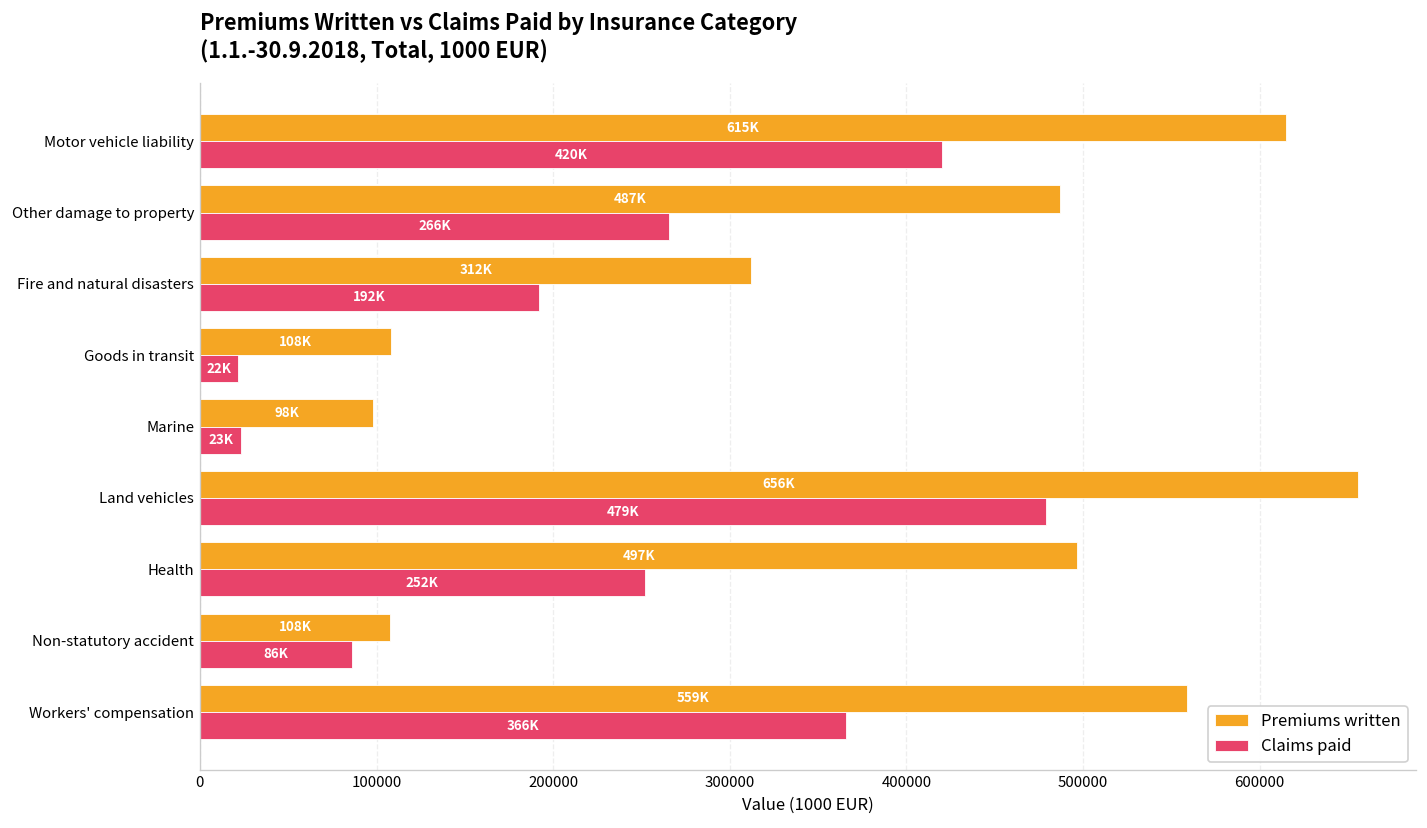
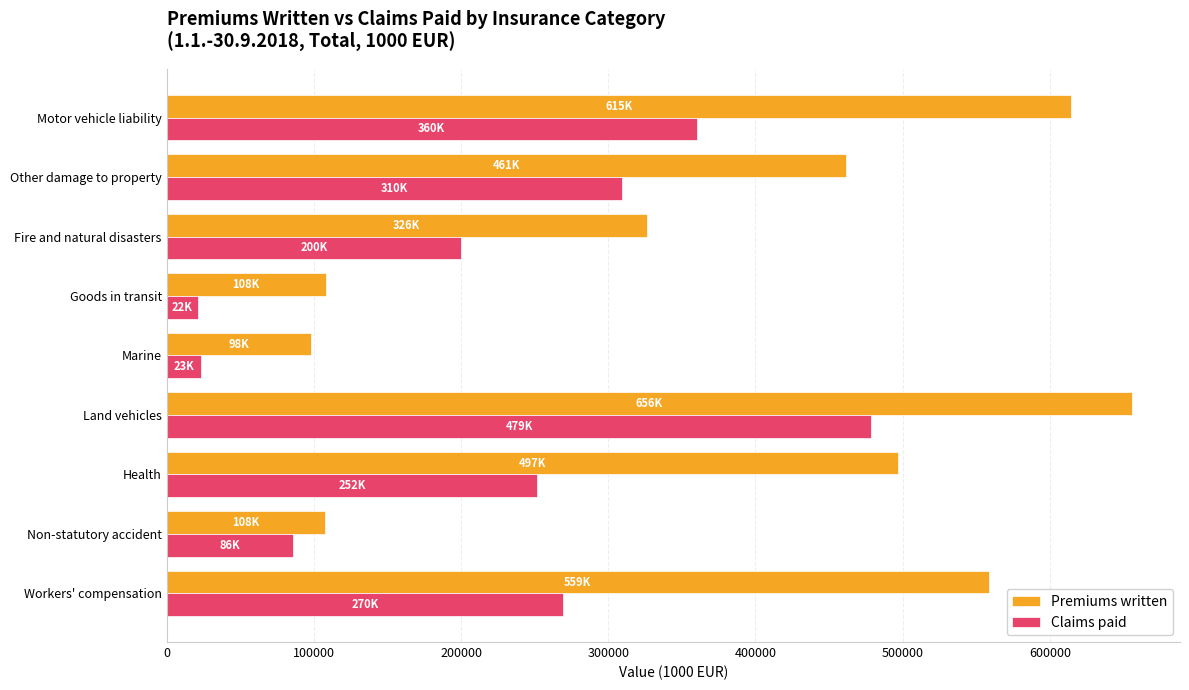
  {
    "Premiums written": {
      "Motor vehicle liability": "615K",
-     "Other damage to property": "487K",
-     "Fire and natural disasters": "312K",
+     "Other damage to property": "461K",
+     "Fire and natural disasters": "326K",
      "Goods in transit": "108K",
      "Marine": "98K",
      "Land vehicles": "656K",
      "Health": "497K",
      "Non-statutory accident": "108K",
      "Workers' compensation": "559K"
    },
    "Claims paid": {
-     "Motor vehicle liability": "420K",
-     "Other damage to property": "266K",
-     "Fire and natural disasters": "192K",
+     "Motor vehicle liability": "360K",
+     "Other damage to property": "310K",
+     "Fire and natural disasters": "200K",
      "Goods in transit": "22K",
      "Marine": "23K",
      "Land vehicles": "479K",
      "Health": "252K",
      "Non-statutory accident": "86K",
-     "Workers' compensation": "366K"
+     "Workers' compensation": "270K"
    }
  }
